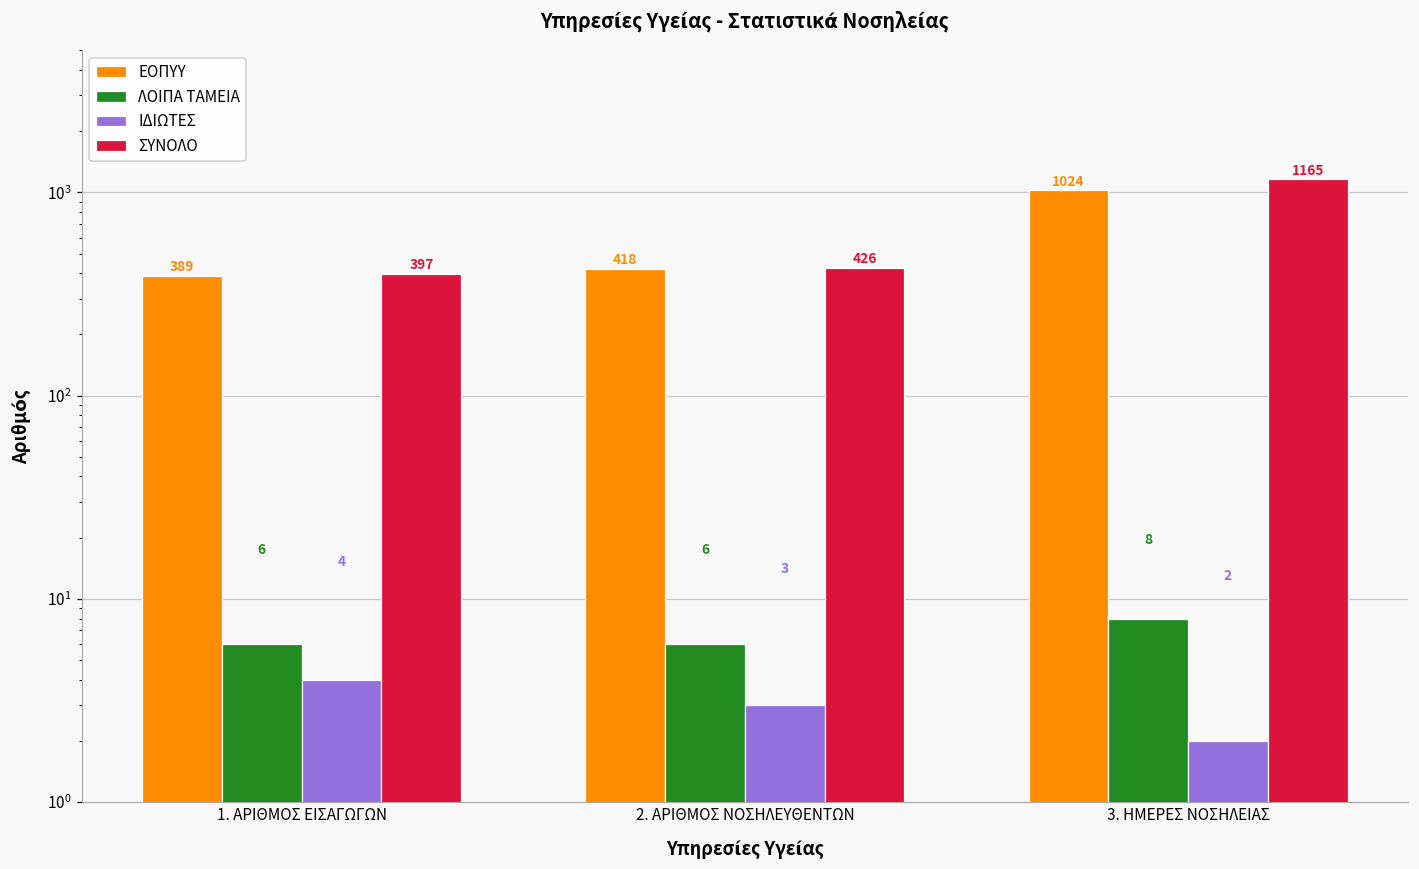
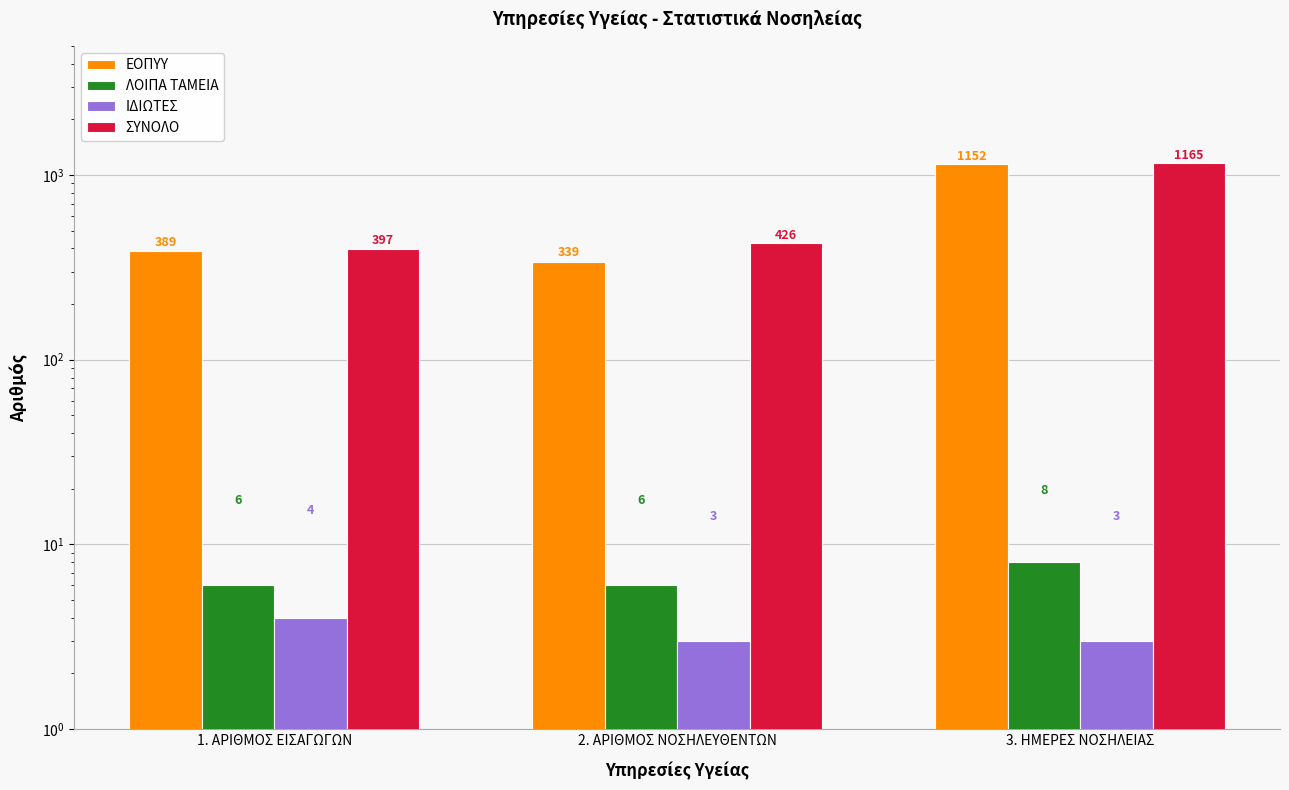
  {
    "ΕΟΠΥΥ": {
      "1. ΑΡΙΘΜΟΣ ΕΙΣΑΓΩΓΩΝ": 389,
-     "2. ΑΡΙΘΜΟΣ ΝΟΣΗΛΕΥΘΕΝΤΩΝ": 418,
-     "3. ΗΜΕΡΕΣ ΝΟΣΗΛΕΙΑΣ": 1024
+     "2. ΑΡΙΘΜΟΣ ΝΟΣΗΛΕΥΘΕΝΤΩΝ": 339,
+     "3. ΗΜΕΡΕΣ ΝΟΣΗΛΕΙΑΣ": 1152
    },
    "ΛΟΙΠΑ ΤΑΜΕΙΑ": {
      "1. ΑΡΙΘΜΟΣ ΕΙΣΑΓΩΓΩΝ": 6.0,
      "2. ΑΡΙΘΜΟΣ ΝΟΣΗΛΕΥΘΕΝΤΩΝ": 6.0,
      "3. ΗΜΕΡΕΣ ΝΟΣΗΛΕΙΑΣ": 8.0
    },
    "ΙΔΙΩΤΕΣ": {
-     "3. ΗΜΕΡΕΣ ΝΟΣΗΛΕΙΑΣ": 2
+     "3. ΗΜΕΡΕΣ ΝΟΣΗΛΕΙΑΣ": 3
    },
    "ΣΥΝΟΛΟ": {
      "1. ΑΡΙΘΜΟΣ ΕΙΣΑΓΩΓΩΝ": 397,
      "2. ΑΡΙΘΜΟΣ ΝΟΣΗΛΕΥΘΕΝΤΩΝ": 426,
      "3. ΗΜΕΡΕΣ ΝΟΣΗΛΕΙΑΣ": 1165
    }
  }
